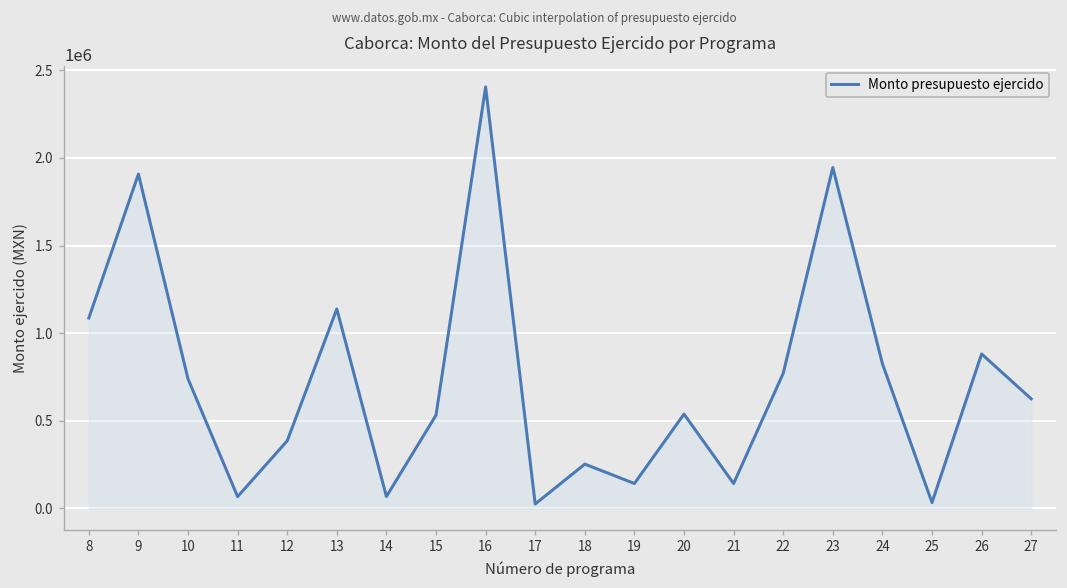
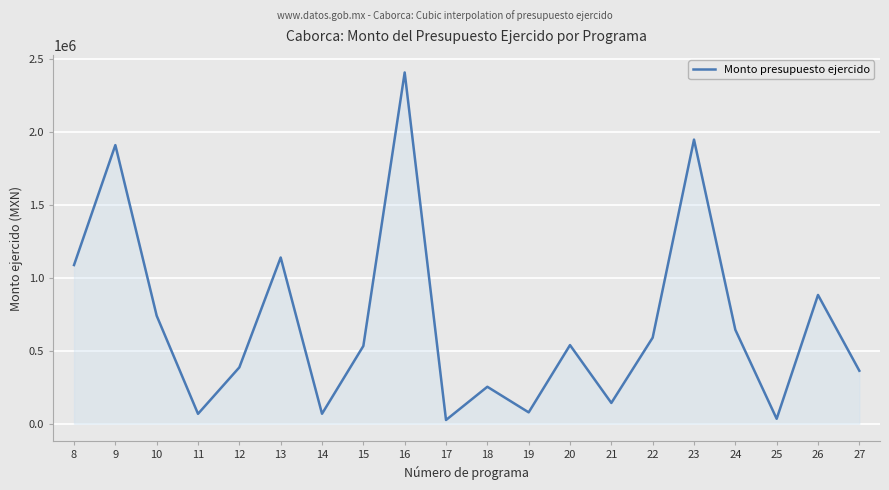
  {
    "8": 1090000,
    "9": 1910000,
    "10": 740000,
    "11": 70000,
    "12": 390000,
    "13": 1140000,
    "14": 70000,
    "15": 530000,
    "16": 2400000,
    "17": 30000,
    "18": 250000,
-   "19": 140000,
+   "19": 80000,
    "20": 540000,
    "21": 140000,
-   "22": 770000,
+   "22": 590000,
    "23": 1950000,
-   "24": 830000,
+   "24": 640000,
    "25": 30000,
    "26": 880000,
-   "27": 630000
+   "27": 360000
  }
